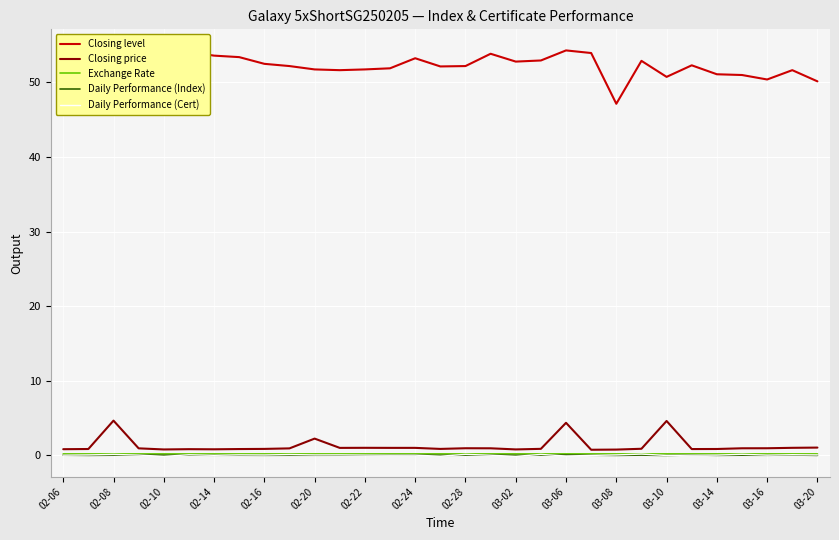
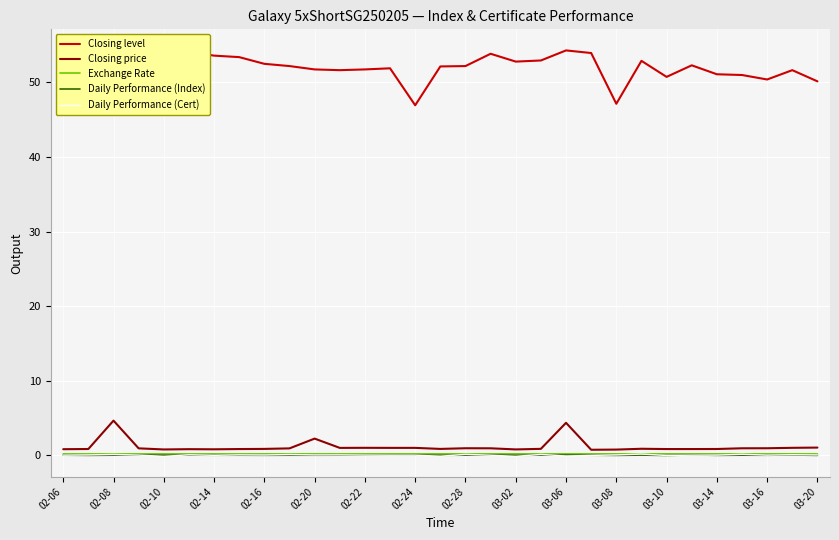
  {
    "Closing level": {
      "02-14": 54,
      "02-16": 53,
      "02-20": 52,
      "02-22": 52,
-     "02-24": 53,
+     "02-24": 47,
      "02-28": 52,
      "03-02": 53,
      "03-06": 54,
      "03-08": 47,
      "03-10": 51,
      "03-14": 51,
      "03-16": 50,
      "03-20": 50
    },
    "Closing price": {
      "02-06": 1,
      "02-08": 5,
      "02-10": 1,
      "02-14": 1,
      "02-16": 1,
      "02-20": 2,
      "02-22": 1,
      "02-24": 1,
      "02-28": 1,
      "03-02": 1,
      "03-06": 4,
      "03-08": 1,
-     "03-10": 5,
+     "03-10": 1,
      "03-14": 1,
      "03-16": 1,
      "03-20": 1
    }
  }
